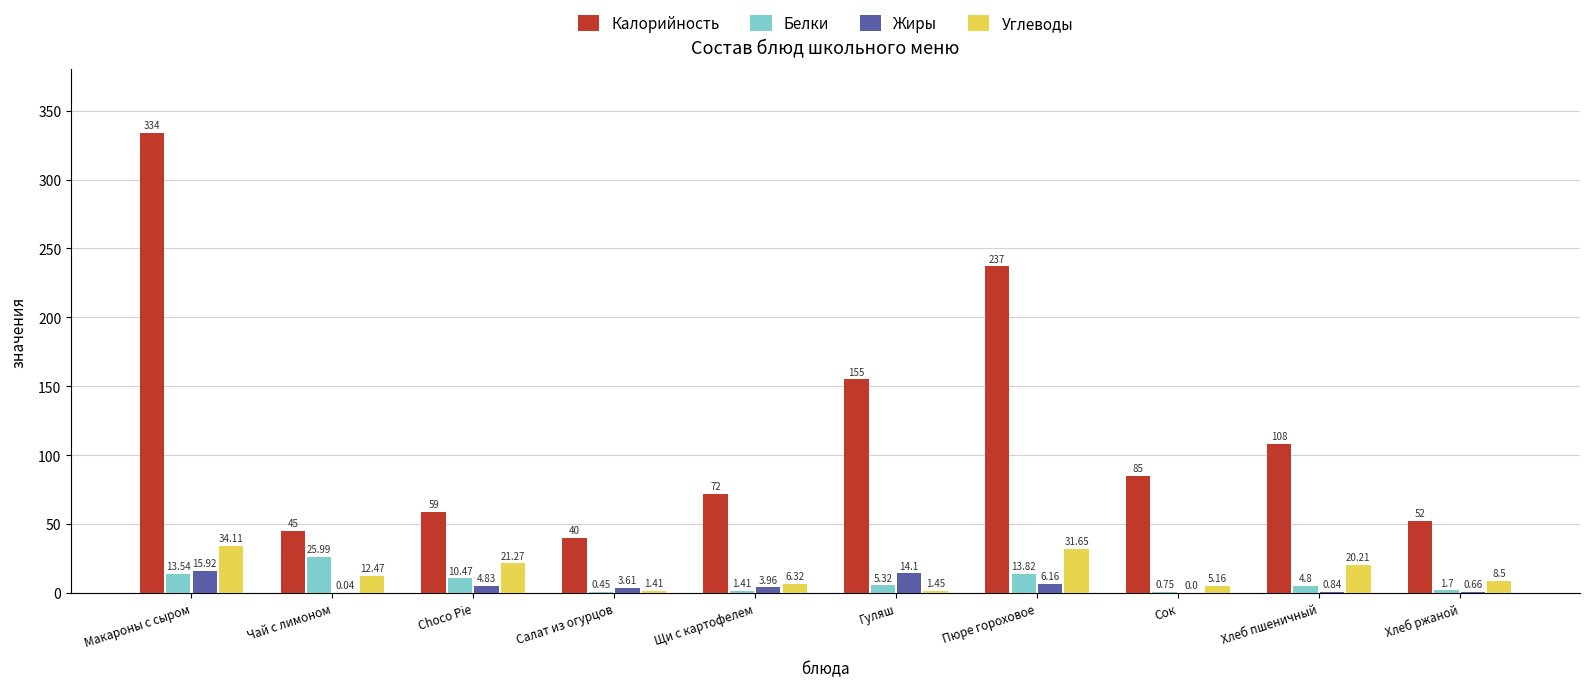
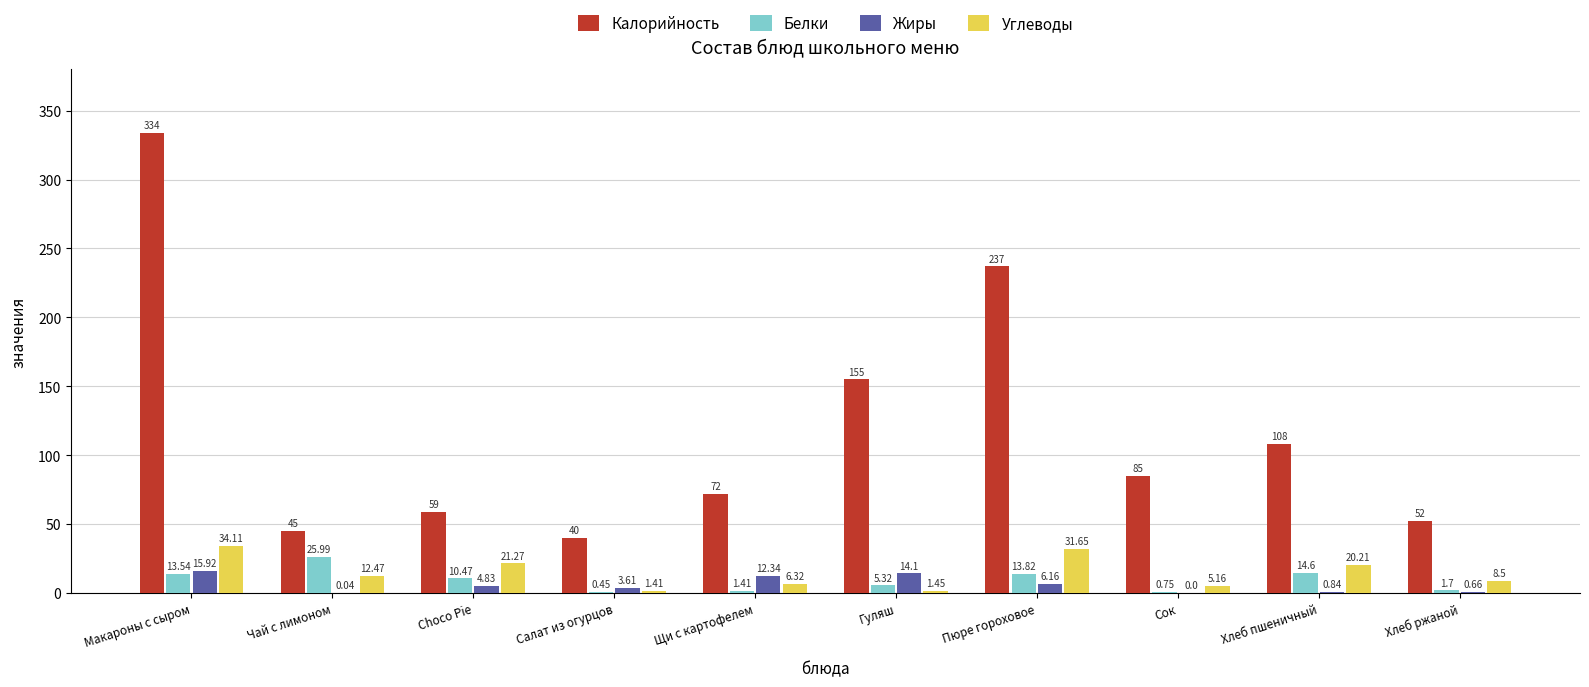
  {
    "Калорийность": {
      "Макароны с сыром": 334,
      "Чай с лимоном": 45,
      "Choco Pie": 59,
      "Салат из огурцов": 40,
      "Щи с картофелем": 72,
      "Гуляш": 155,
      "Пюре гороховое": 237,
      "Сок": 85,
      "Хлеб пшеничный": 108,
      "Хлеб ржаной": 52
    },
    "Белки": {
      "Макароны с сыром": 13.54,
      "Чай с лимоном": 25.99,
      "Choco Pie": 10.47,
      "Салат из огурцов": 0.45,
      "Щи с картофелем": 1.41,
      "Гуляш": 5.32,
      "Пюре гороховое": 13.82,
      "Сок": 0.75,
-     "Хлеб пшеничный": 4.8,
+     "Хлеб пшеничный": 14.6,
      "Хлеб ржаной": 1.7
    },
    "Жиры": {
      "Макароны с сыром": 15.92,
      "Чай с лимоном": 0.04,
      "Choco Pie": 4.83,
      "Салат из огурцов": 3.61,
-     "Щи с картофелем": 3.96,
+     "Щи с картофелем": 12.34,
      "Гуляш": 14.1,
      "Пюре гороховое": 6.16,
      "Сок": 0.0,
      "Хлеб пшеничный": 0.84,
      "Хлеб ржаной": 0.66
    },
    "Углеводы": {
      "Макароны с сыром": 34.11,
      "Чай с лимоном": 12.47,
      "Choco Pie": 21.27,
      "Салат из огурцов": 1.41,
      "Щи с картофелем": 6.32,
      "Гуляш": 1.45,
      "Пюре гороховое": 31.65,
      "Сок": 5.16,
      "Хлеб пшеничный": 20.21,
      "Хлеб ржаной": 8.5
    }
  }
